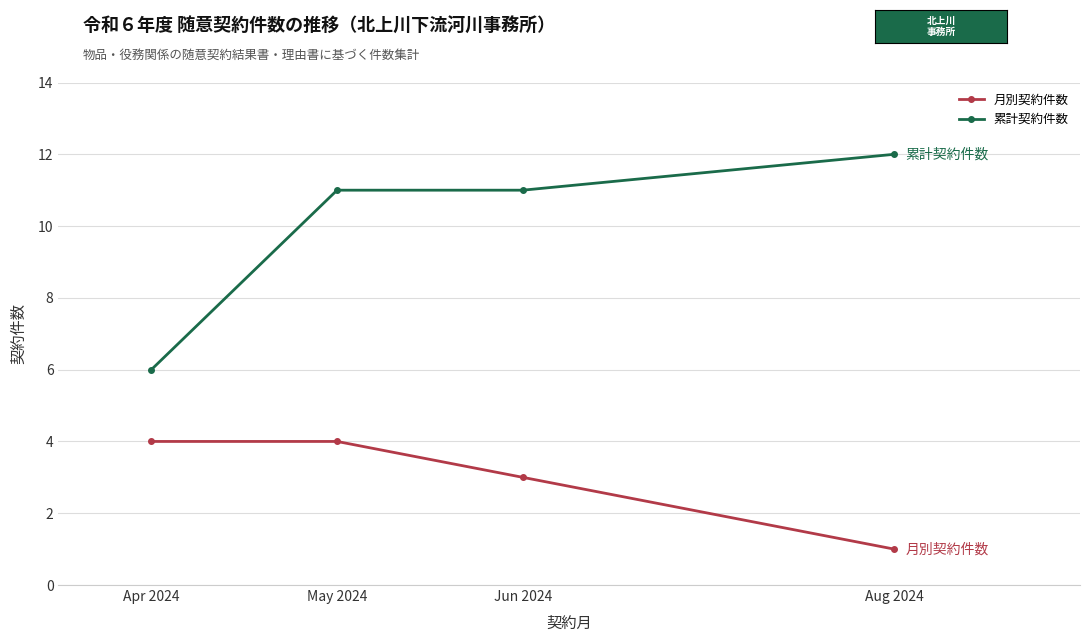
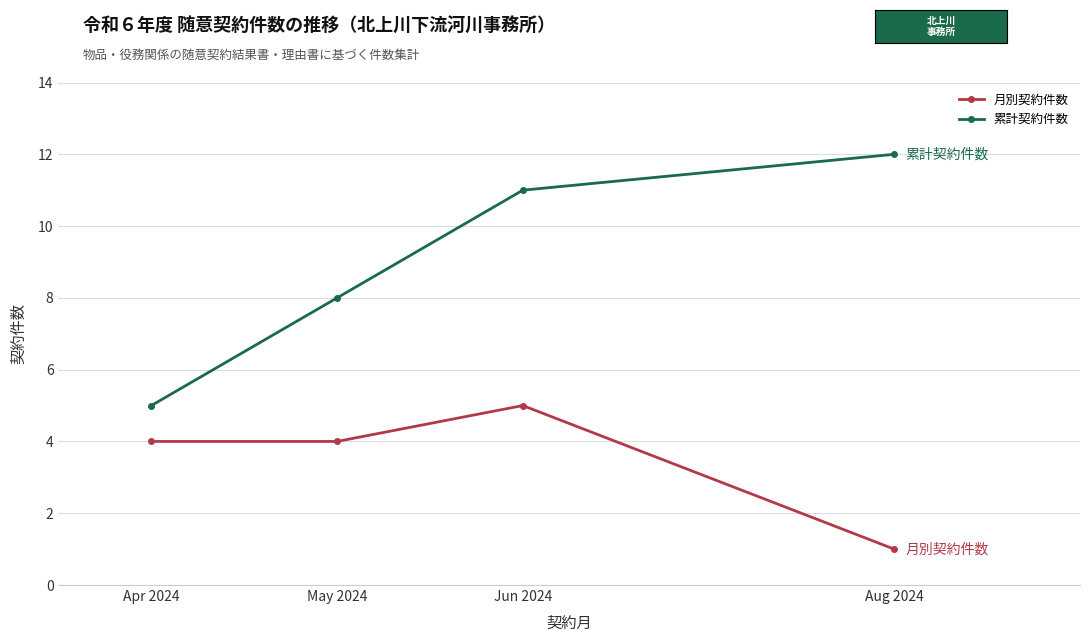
  {
    "月別契約件数": {
      "Apr 2024": 4,
      "May 2024": 4,
-     "Jun 2024": 3,
+     "Jun 2024": 5,
      "Aug 2024": 1
    },
    "累計契約件数": {
-     "Apr 2024": 6,
-     "May 2024": 11,
+     "Apr 2024": 5,
+     "May 2024": 8,
      "Jun 2024": 11,
      "Aug 2024": 12
    }
  }
